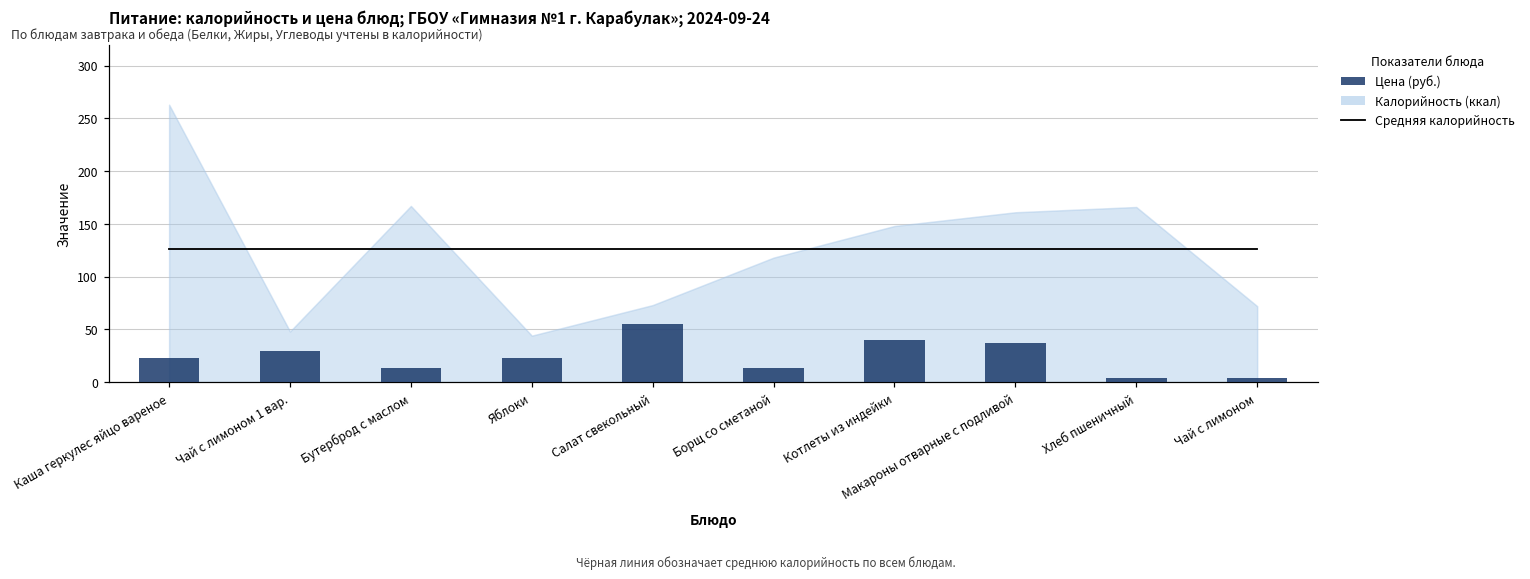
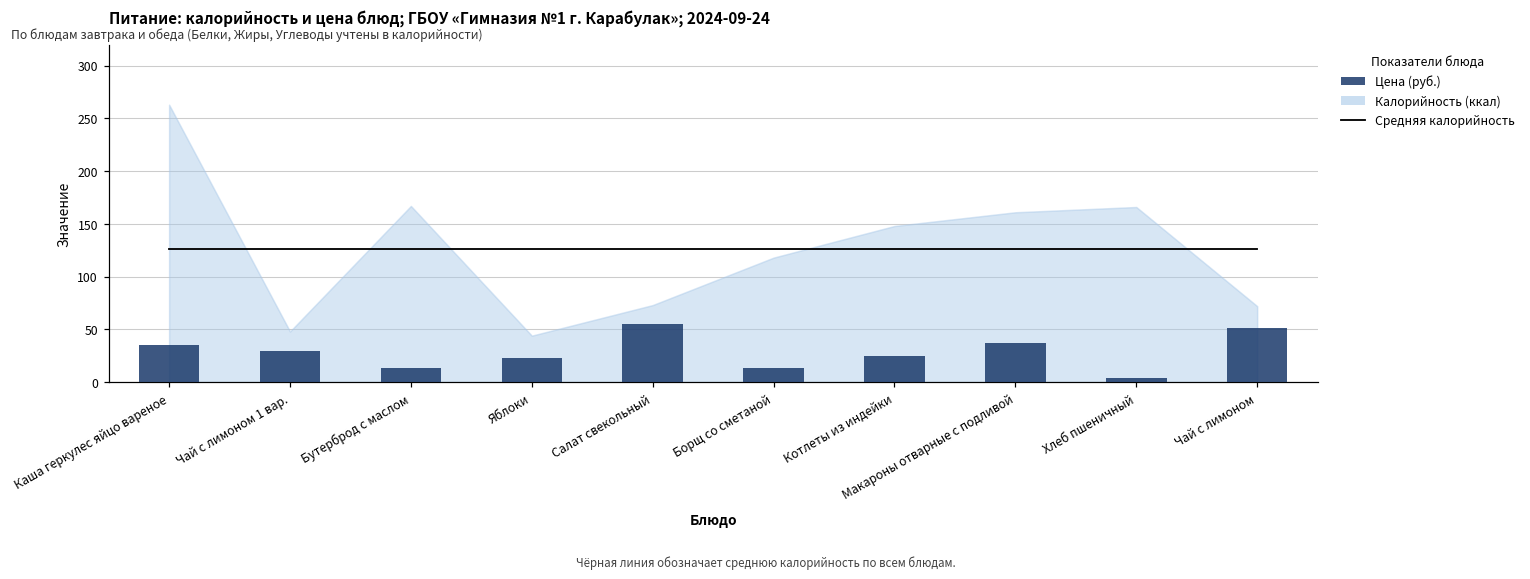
  {
    "Средняя калорийность": {
      "Каша геркулес яйцо вареное": 130,
      "Чай с лимоном 1 вар.": 130,
      "Бутерброд с маслом": 130,
      "Яблоки": 130,
      "Салат свекольный": 130,
      "Борщ со сметаной": 130,
      "Котлеты из индейки": 130,
      "Макароны отварные с подливой": 130,
      "Хлеб пшеничный": 130,
      "Чай с лимоном": 130
    },
    "Цена (руб.)": {
-     "Каша геркулес яйцо вареное": 20,
+     "Каша геркулес яйцо вареное": 30,
      "Чай с лимоном 1 вар.": 30,
      "Бутерброд с маслом": 10,
      "Яблоки": 20,
      "Салат свекольный": 60,
      "Борщ со сметаной": 10,
-     "Котлеты из индейки": 40,
+     "Котлеты из индейки": 30,
      "Макароны отварные с подливой": 40,
      "Хлеб пшеничный": 0,
-     "Чай с лимоном": 0
+     "Чай с лимоном": 50
    }
  }
